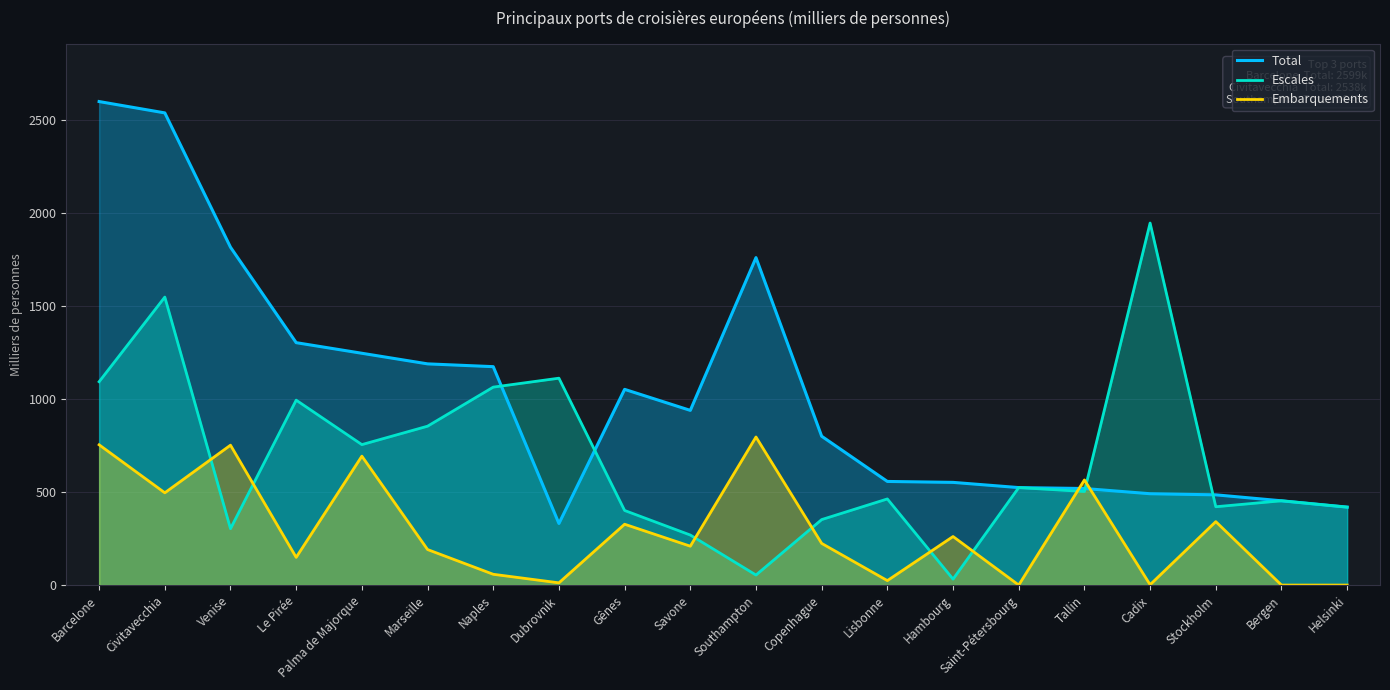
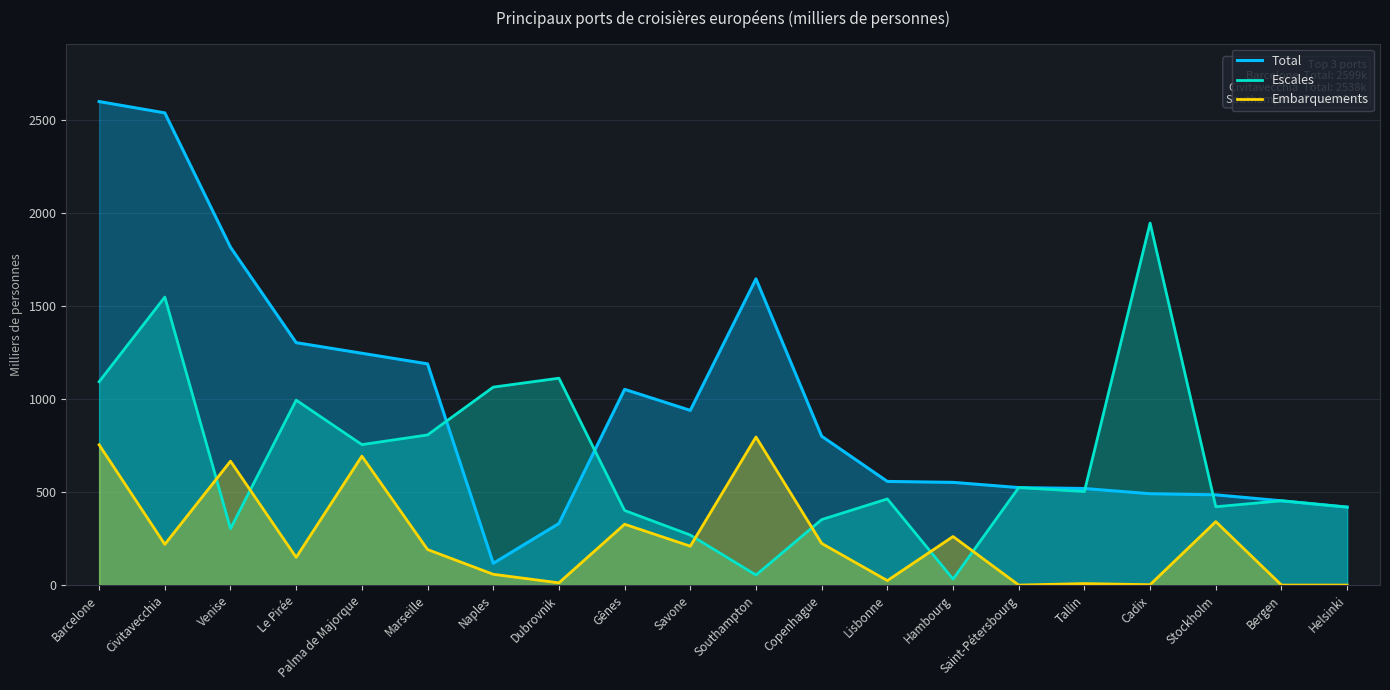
  {
    "Total": {
      "Barcelone": 2600,
      "Civitavecchia": 2540,
      "Venise": 1820,
      "Le Pirée": 1300,
      "Palma de Majorque": 1250,
      "Marseille": 1190,
-     "Naples": 1170,
+     "Naples": 120,
      "Dubrovnik": 330,
      "Gênes": 1050,
      "Savone": 940,
-     "Southampton": 1760,
+     "Southampton": 1650,
      "Copenhague": 800,
      "Lisbonne": 560,
      "Hambourg": 550,
      "Tallin": 520,
      "Cadix": 490,
      "Stockholm": 490
    },
    "Escales": {
      "Barcelone": 1090,
      "Civitavecchia": 1550,
      "Venise": 300,
      "Le Pirée": 990,
      "Palma de Majorque": 760,
-     "Marseille": 850,
+     "Marseille": 810,
      "Naples": 1060,
      "Dubrovnik": 1110,
      "Gênes": 400,
      "Savone": 270,
      "Southampton": 50,
      "Copenhague": 350,
      "Lisbonne": 460,
      "Hambourg": 30,
      "Tallin": 500,
      "Cadix": 1950,
      "Stockholm": 420
    },
    "Embarquements": {
      "Barcelone": 750,
-     "Civitavecchia": 500,
-     "Venise": 750,
+     "Civitavecchia": 220,
+     "Venise": 670,
      "Le Pirée": 150,
      "Palma de Majorque": 690,
      "Marseille": 190,
      "Naples": 60,
      "Dubrovnik": 10,
      "Gênes": 330,
      "Savone": 210,
      "Southampton": 800,
      "Copenhague": 220,
      "Lisbonne": 20,
      "Hambourg": 260,
      "Saint-Pétersbourg": 0,
-     "Tallin": 570,
+     "Tallin": 10,
      "Cadix": 0,
      "Stockholm": 340,
      "Bergen": 0,
      "Helsinki": 0
    }
  }
